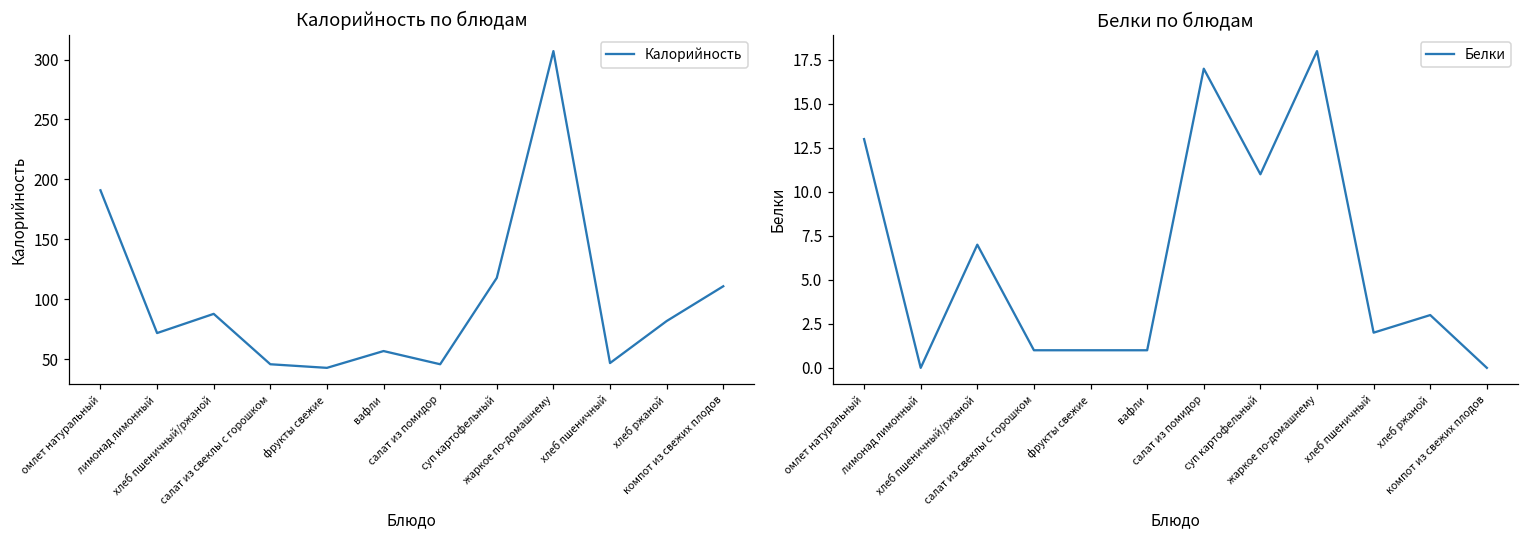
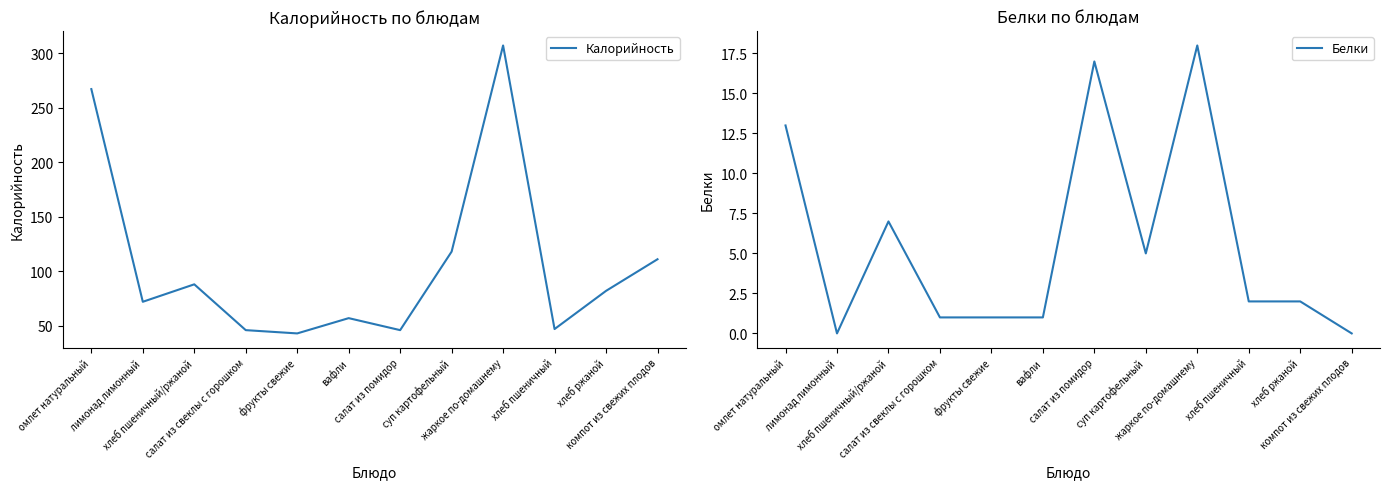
  {
    "Калорийность по блюдам": {
-     "омлет натуральный": 191,
+     "омлет натуральный": 267,
      "лимонад лимонный": 72,
      "хлеб пшеничный/ржаной": 88,
      "салат из свеклы с горошком": 46,
      "фрукты свежие": 43,
      "вафли": 57,
      "салат из помидор": 46,
      "суп картофельный": 118,
      "жаркое по-домашнему": 307,
      "хлеб пшеничный": 47,
      "хлеб ржаной": 82,
      "компот из свежих плодов": 111
    },
    "Белки по блюдам": {
      "омлет натуральный": 13,
      "лимонад лимонный": 0,
      "хлеб пшеничный/ржаной": 7,
      "салат из свеклы с горошком": 1,
      "фрукты свежие": 1,
      "вафли": 1,
      "салат из помидор": 17,
-     "суп картофельный": 11,
+     "суп картофельный": 5,
      "жаркое по-домашнему": 18,
      "хлеб пшеничный": 2,
-     "хлеб ржаной": 3,
+     "хлеб ржаной": 2,
      "компот из свежих плодов": 0
    }
  }
